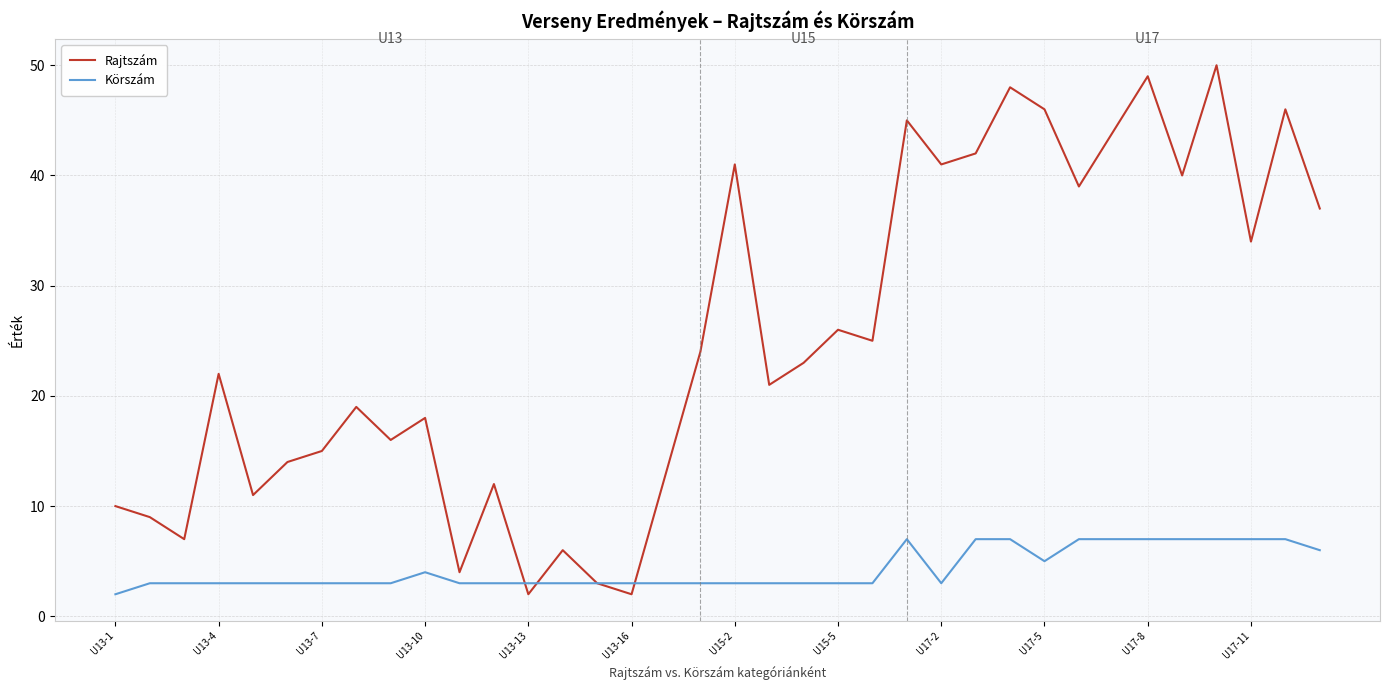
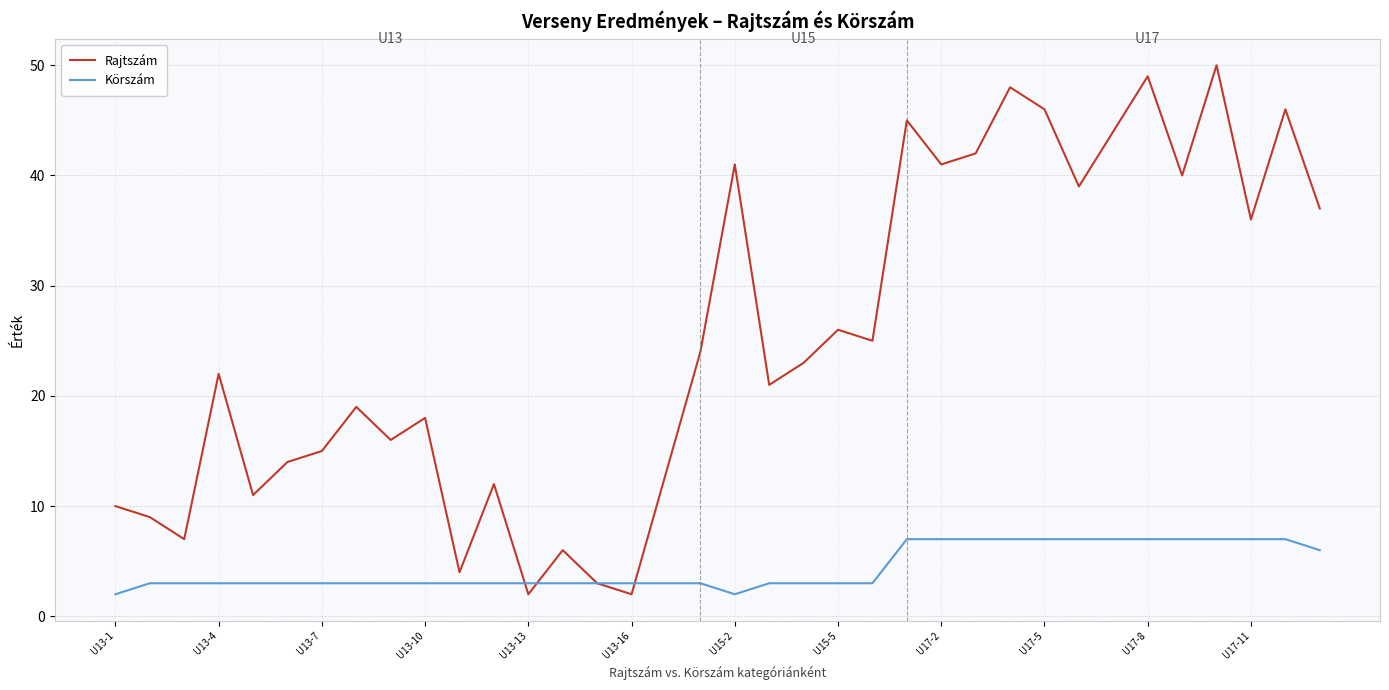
  {
    "Rajtszám": {
      "U13-1": 10,
      "U13-4": 22,
      "U13-7": 15,
      "U13-10": 18,
      "U13-13": 2,
      "U13-16": 2,
      "U15-2": 41,
      "U15-5": 26,
      "U17-2": 41,
      "U17-5": 46,
      "U17-8": 49,
-     "U17-11": 34
+     "U17-11": 36
    },
    "Körszám": {
      "U13-1": 2,
      "U13-4": 3,
      "U13-7": 3,
-     "U13-10": 4,
+     "U13-10": 3,
      "U13-13": 3,
      "U13-16": 3,
-     "U15-2": 3,
+     "U15-2": 2,
      "U15-5": 3,
-     "U17-2": 3,
-     "U17-5": 5,
+     "U17-2": 7,
+     "U17-5": 7,
      "U17-8": 7,
      "U17-11": 7
    }
  }
